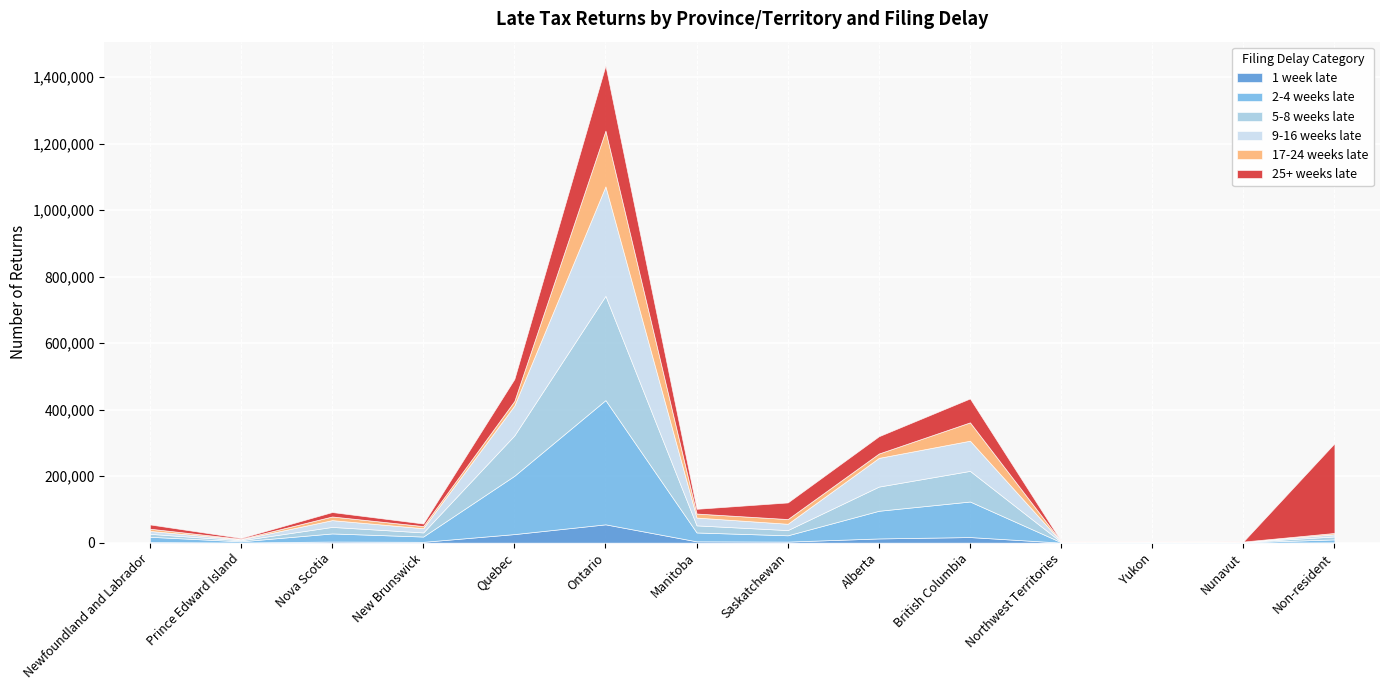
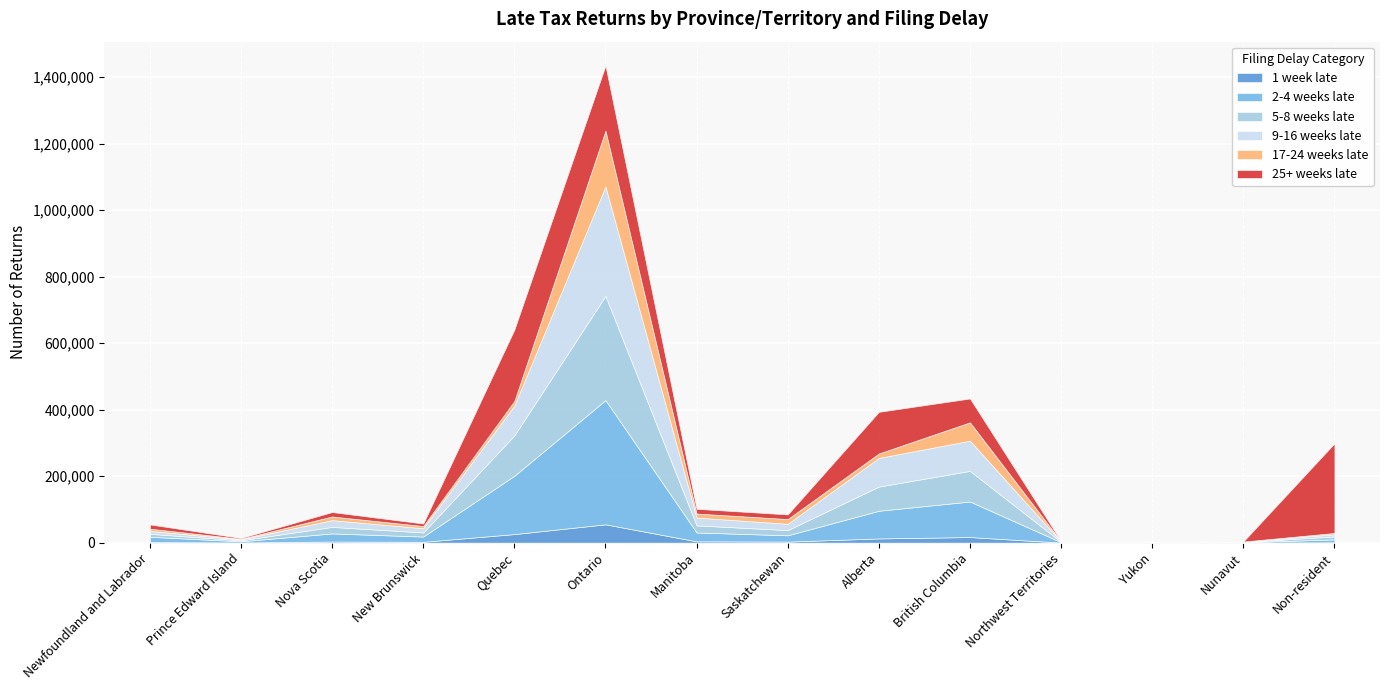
  {
    "17-24 weeks late": {
      "Nova Scotia": "10,000",
      "Quebec": "10,000",
      "Ontario": "170,000",
      "Manitoba": "10,000",
      "Saskatchewan": "10,000",
      "Alberta": "10,000",
      "British Columbia": "60,000"
    },
    "25+ weeks late": {
      "Newfoundland and Labrador": "10,000",
      "Nova Scotia": "10,000",
      "New Brunswick": "10,000",
-     "Quebec": "70,000",
+     "Quebec": "210,000",
      "Ontario": "200,000",
      "Manitoba": "10,000",
-     "Saskatchewan": "50,000",
-     "Alberta": "50,000",
+     "Saskatchewan": "10,000",
+     "Alberta": "130,000",
      "British Columbia": "70,000",
      "Non-resident": "270,000"
    }
  }
